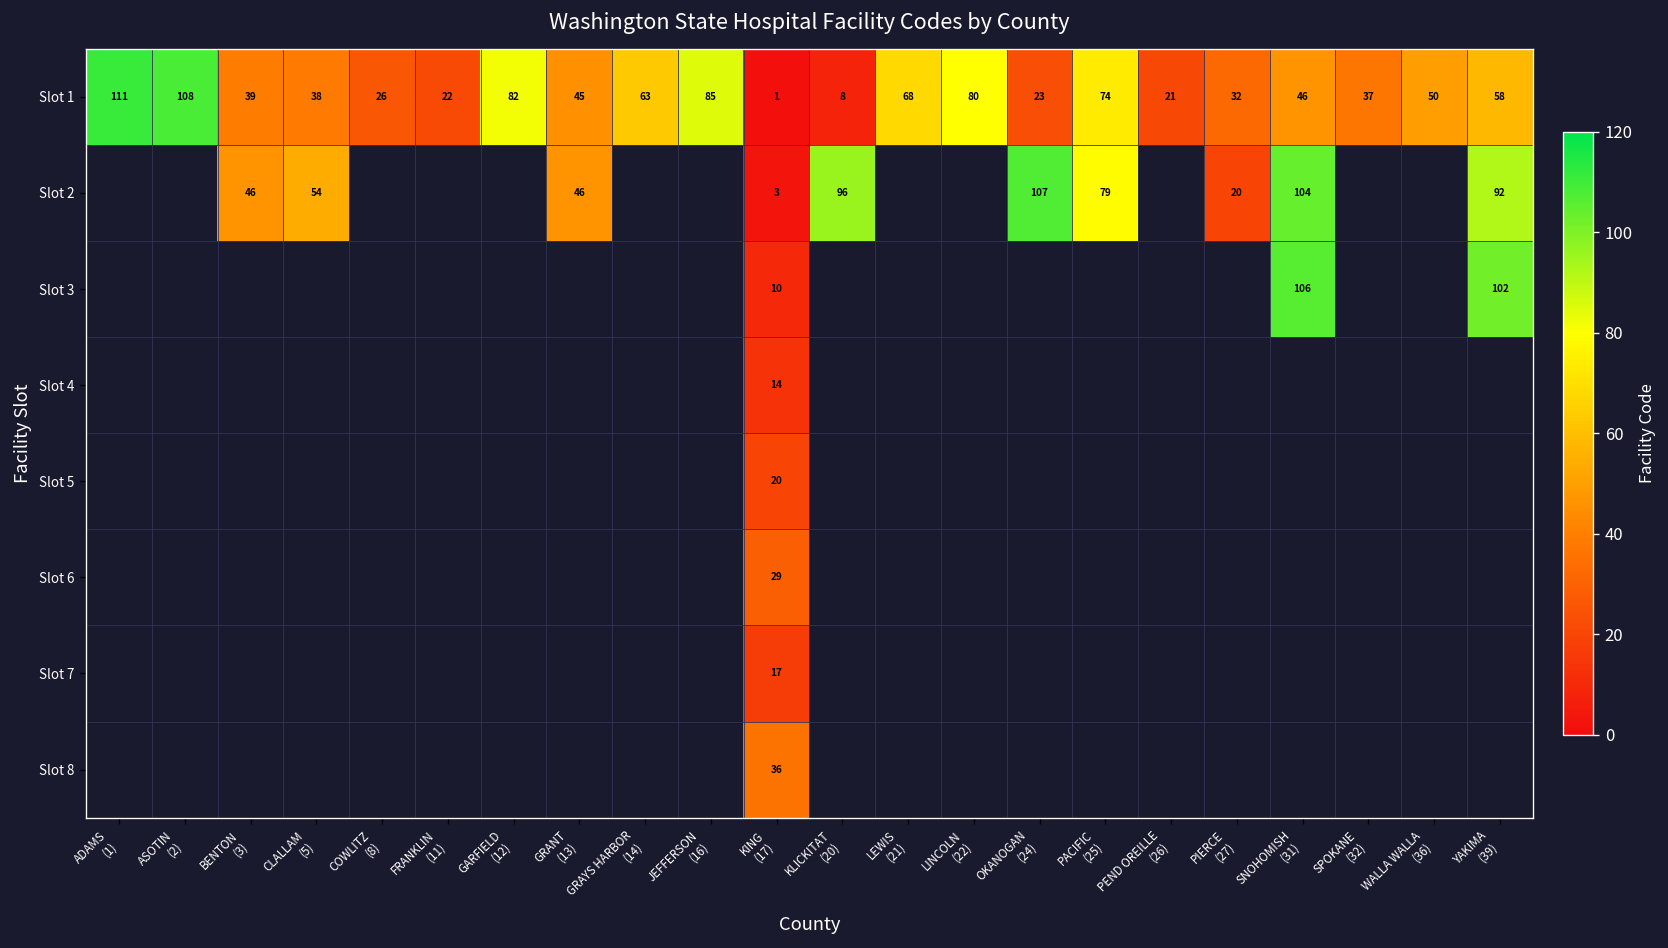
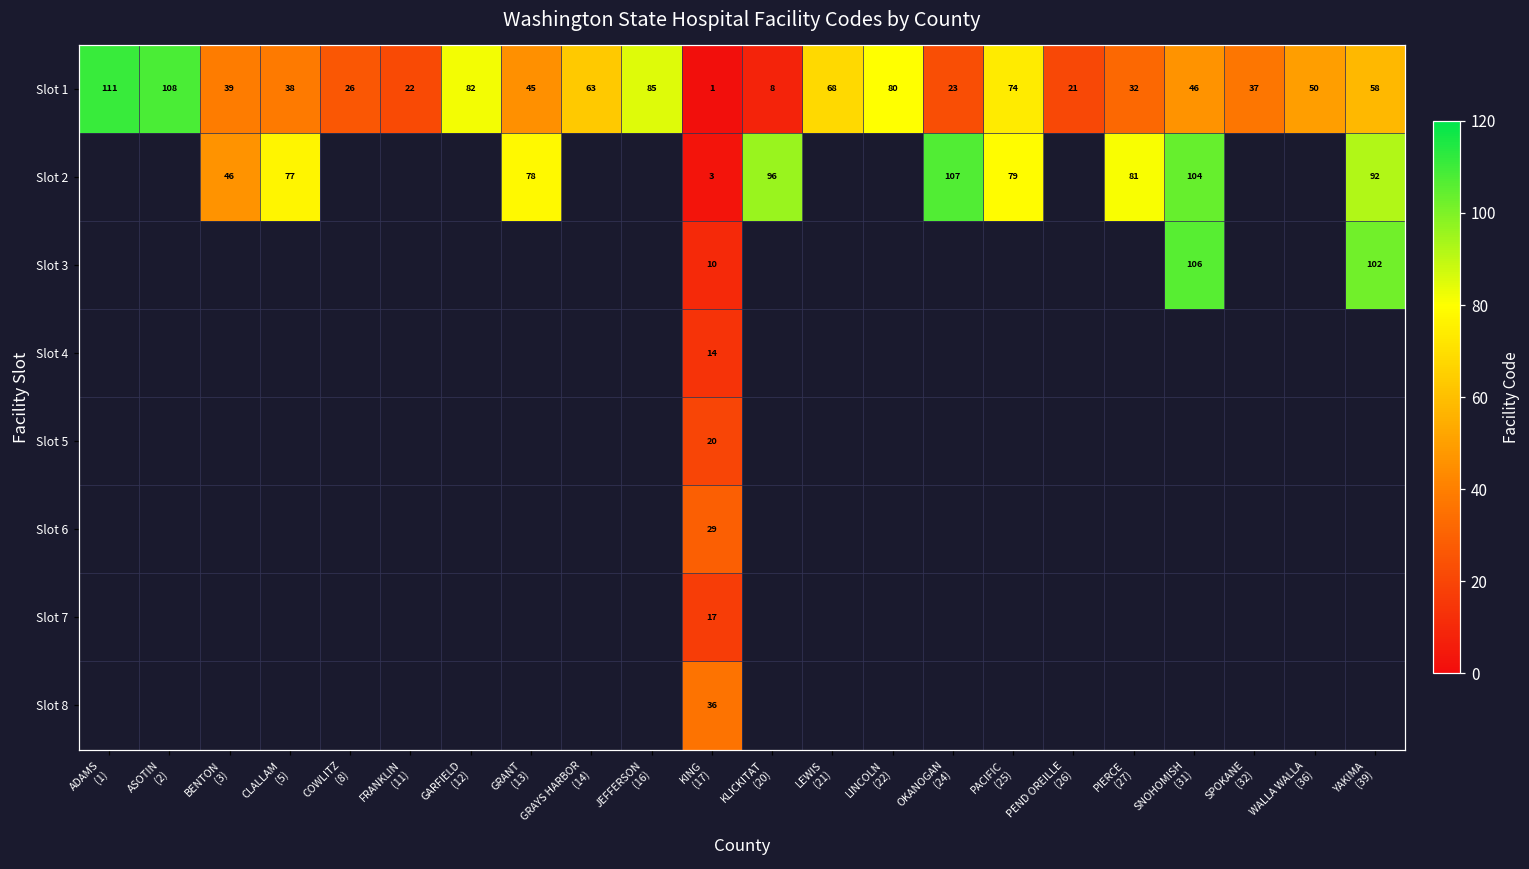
  {
    "Slot 1": {
      "ADAMS (1)": 111,
      "ASOTIN (2)": 108,
      "BENTON (3)": 39,
      "CLALLAM (5)": 38,
      "COWLITZ (8)": 26,
      "FRANKLIN (11)": 22,
      "GARFIELD (12)": 82,
      "GRANT (13)": 45,
      "GRAYS HARBOR (14)": 63,
      "JEFFERSON (16)": 85,
      "KING (17)": 1,
      "KLICKITAT (20)": 8,
      "LEWIS (21)": 68,
      "LINCOLN (22)": 80,
      "OKANOGAN (24)": 23,
      "PACIFIC (25)": 74,
      "PEND OREILLE (26)": 21,
      "PIERCE (27)": 32,
      "SNOHOMISH (31)": 46,
      "SPOKANE (32)": 37,
      "WALLA WALLA (36)": 50,
      "YAKIMA (39)": 58
    },
    "Slot 2": {
      "BENTON (3)": 46,
-     "CLALLAM (5)": 54,
-     "GRANT (13)": 46,
+     "CLALLAM (5)": 77,
+     "GRANT (13)": 78,
      "KING (17)": 3,
      "KLICKITAT (20)": 96,
      "OKANOGAN (24)": 107,
      "PACIFIC (25)": 79,
-     "PIERCE (27)": 20,
+     "PIERCE (27)": 81,
      "SNOHOMISH (31)": 104,
      "YAKIMA (39)": 92
    },
    "Slot 3": {
      "KING (17)": 10,
      "SNOHOMISH (31)": 106,
      "YAKIMA (39)": 102
    },
    "Slot 4": {
      "KING (17)": 14
    },
    "Slot 5": {
      "KING (17)": 20
    },
    "Slot 6": {
      "KING (17)": 29
    },
    "Slot 7": {
      "KING (17)": 17
    },
    "Slot 8": {
      "KING (17)": 36
    }
  }
